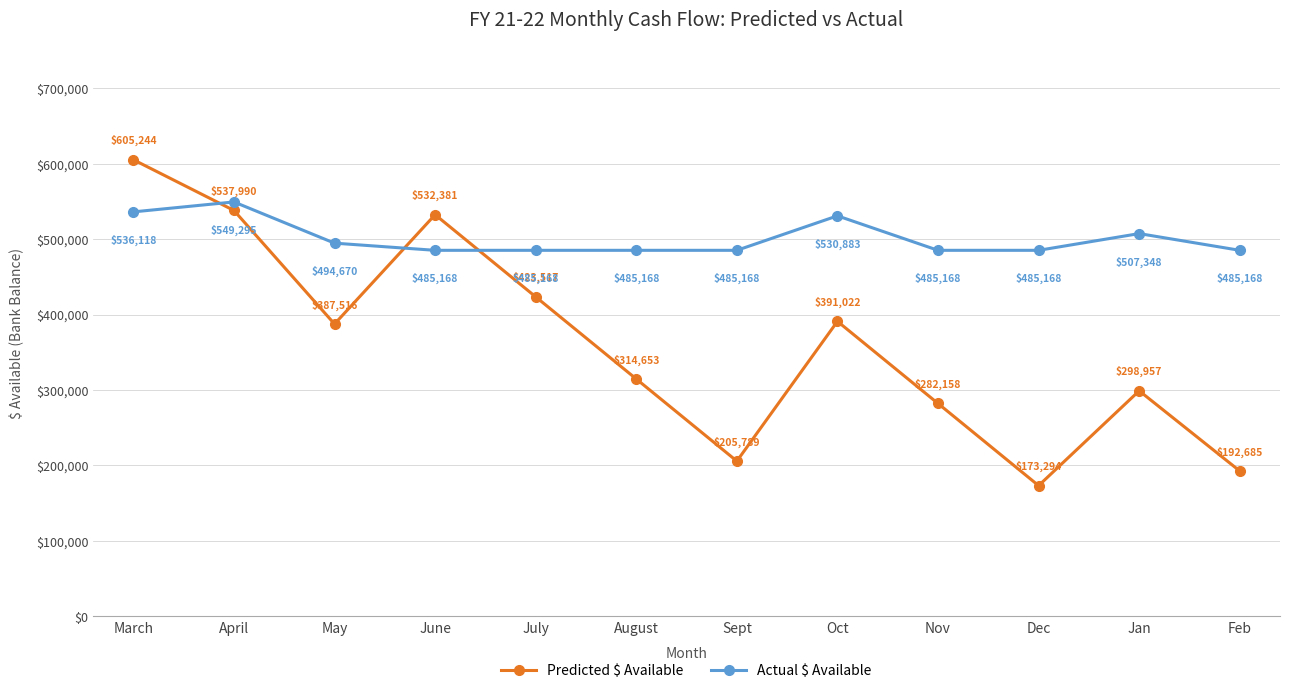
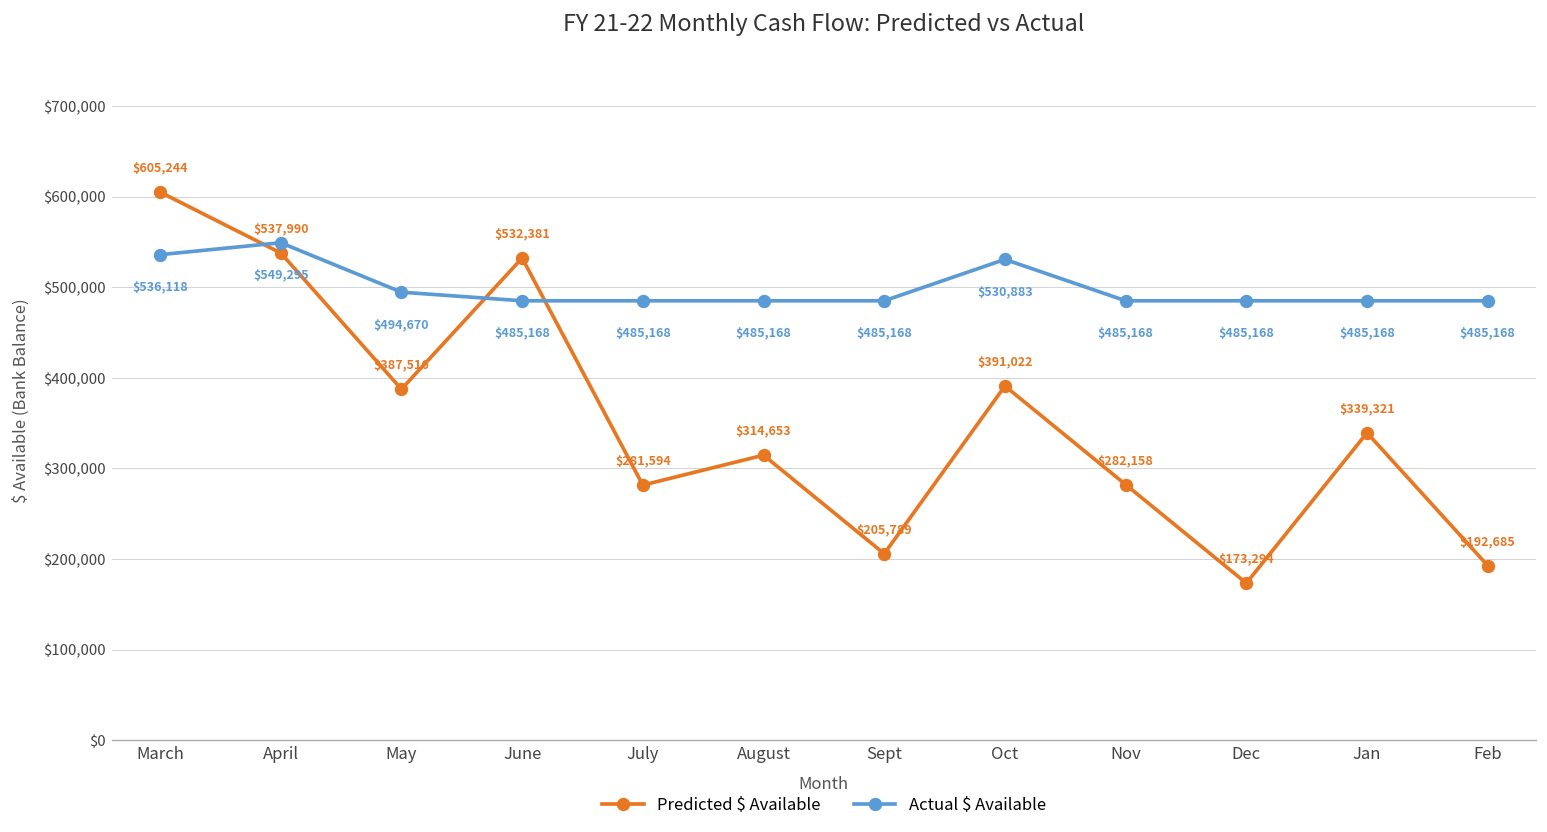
  {
    "Predicted $ Available": {
      "March": "$605,244",
      "April": "$537,990",
      "May": "$387,516",
      "June": "$532,381",
-     "July": "$423,517",
+     "July": "$281,594",
      "August": "$314,653",
      "Sept": "$205,789",
      "Oct": "$391,022",
      "Nov": "$282,158",
      "Dec": "$173,294",
-     "Jan": "$298,957",
+     "Jan": "$339,321",
      "Feb": "$192,685"
    },
    "Actual $ Available": {
      "March": "$536,118",
      "April": "$549,295",
      "May": "$494,670",
      "June": "$485,168",
      "July": "$485,168",
      "August": "$485,168",
      "Sept": "$485,168",
      "Oct": "$530,883",
      "Nov": "$485,168",
      "Dec": "$485,168",
-     "Jan": "$507,348",
+     "Jan": "$485,168",
      "Feb": "$485,168"
    }
  }
